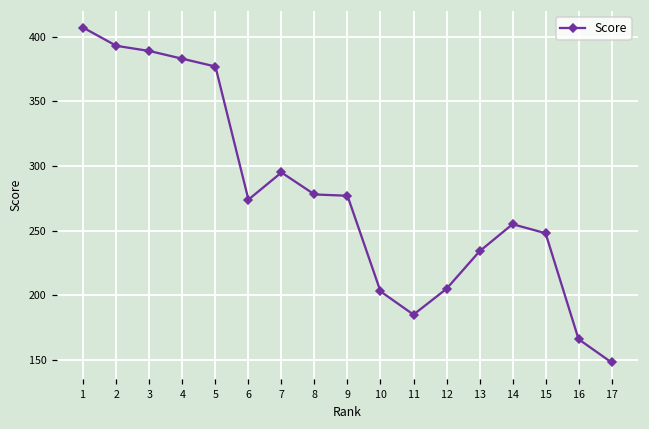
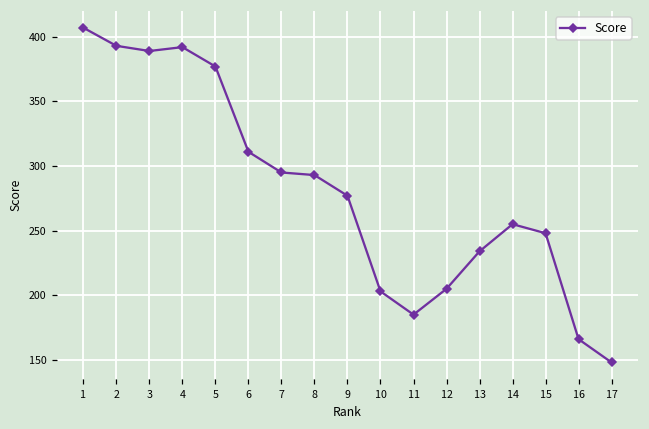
  {
    "1": 407,
    "2": 393,
    "3": 389,
-   "4": 383,
+   "4": 392,
    "5": 377,
-   "6": 274,
+   "6": 311,
    "7": 295,
-   "8": 278,
+   "8": 293,
    "9": 277,
    "10": 203,
    "11": 185,
    "12": 205,
    "13": 234,
    "14": 255,
    "15": 248,
    "16": 166,
    "17": 148
  }
